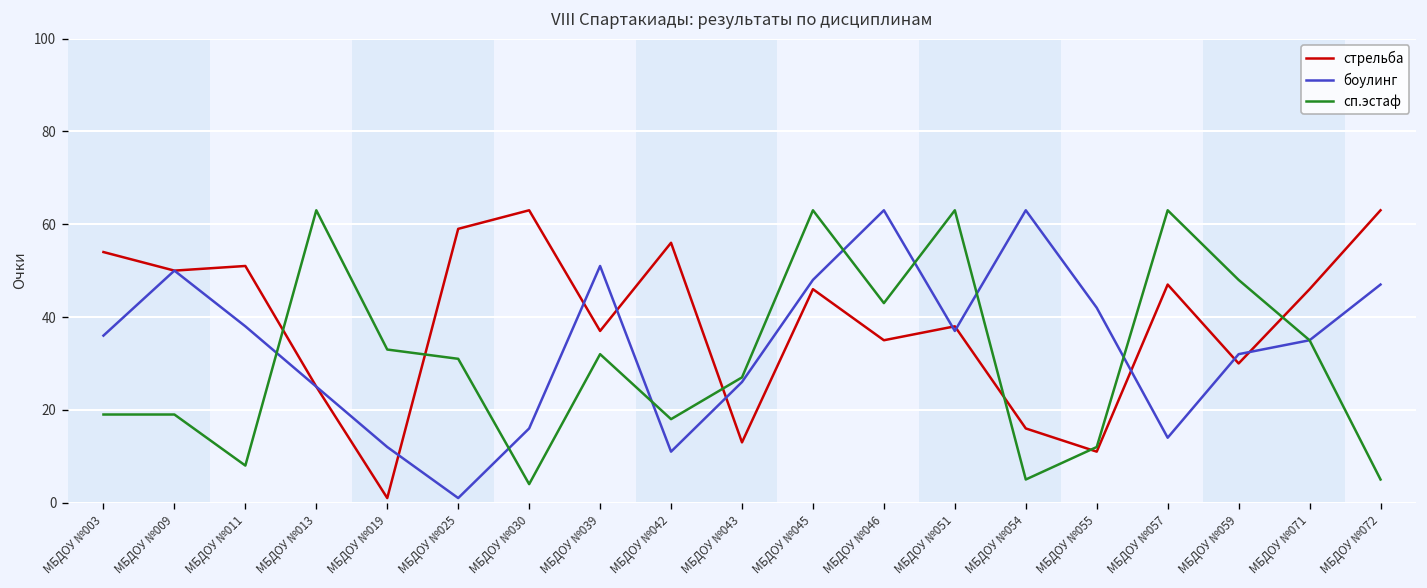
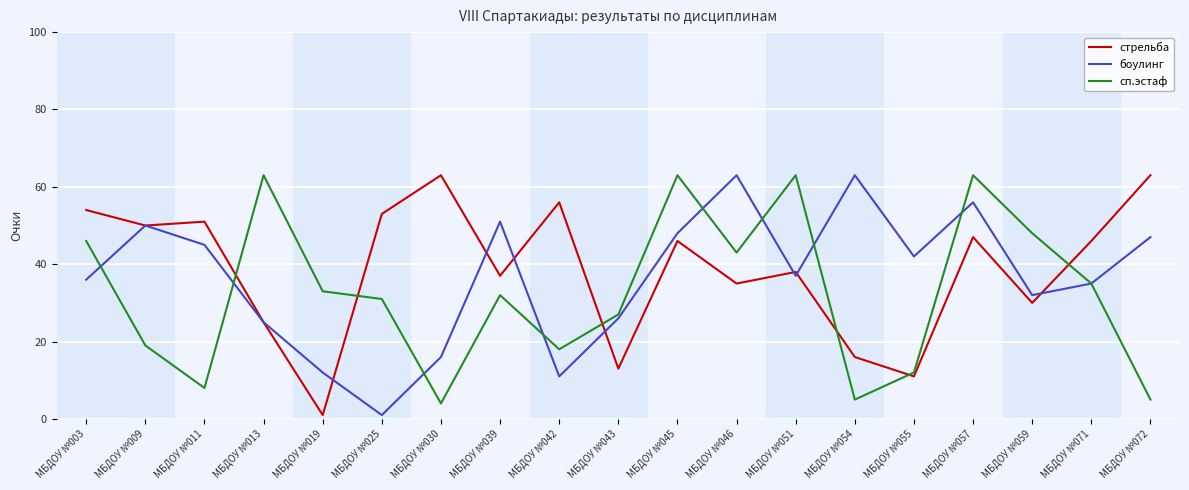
  {
    "стрельба": {
      "МБДОУ №003": 54,
      "МБДОУ №011": 51,
      "МБДОУ №019": 1,
-     "МБДОУ №025": 59,
+     "МБДОУ №025": 53,
      "МБДОУ №030": 63,
      "МБДОУ №039": 37,
      "МБДОУ №042": 56,
      "МБДОУ №043": 13,
      "МБДОУ №045": 46,
      "МБДОУ №046": 35,
      "МБДОУ №051": 38,
      "МБДОУ №054": 16,
      "МБДОУ №055": 11,
      "МБДОУ №057": 47,
      "МБДОУ №059": 30,
      "МБДОУ №071": 46,
      "МБДОУ №072": 63
    },
    "боулинг": {
      "МБДОУ №003": 36,
-     "МБДОУ №011": 38,
+     "МБДОУ №011": 45,
      "МБДОУ №019": 12,
      "МБДОУ №025": 1,
      "МБДОУ №030": 16,
      "МБДОУ №039": 51,
      "МБДОУ №042": 11,
      "МБДОУ №043": 26,
      "МБДОУ №045": 48,
      "МБДОУ №046": 63,
      "МБДОУ №051": 37,
      "МБДОУ №054": 63,
      "МБДОУ №055": 42,
-     "МБДОУ №057": 14,
+     "МБДОУ №057": 56,
      "МБДОУ №059": 32,
      "МБДОУ №072": 47
    },
    "сп.эстаф": {
-     "МБДОУ №003": 19,
+     "МБДОУ №003": 46,
      "МБДОУ №009": 19,
      "МБДОУ №011": 8,
      "МБДОУ №013": 63,
      "МБДОУ №019": 33,
      "МБДОУ №025": 31,
      "МБДОУ №030": 4,
      "МБДОУ №039": 32,
      "МБДОУ №042": 18,
      "МБДОУ №043": 27,
      "МБДОУ №045": 63,
      "МБДОУ №046": 43,
      "МБДОУ №051": 63,
      "МБДОУ №054": 5,
      "МБДОУ №055": 12,
      "МБДОУ №057": 63,
      "МБДОУ №059": 48,
      "МБДОУ №072": 5
    }
  }
